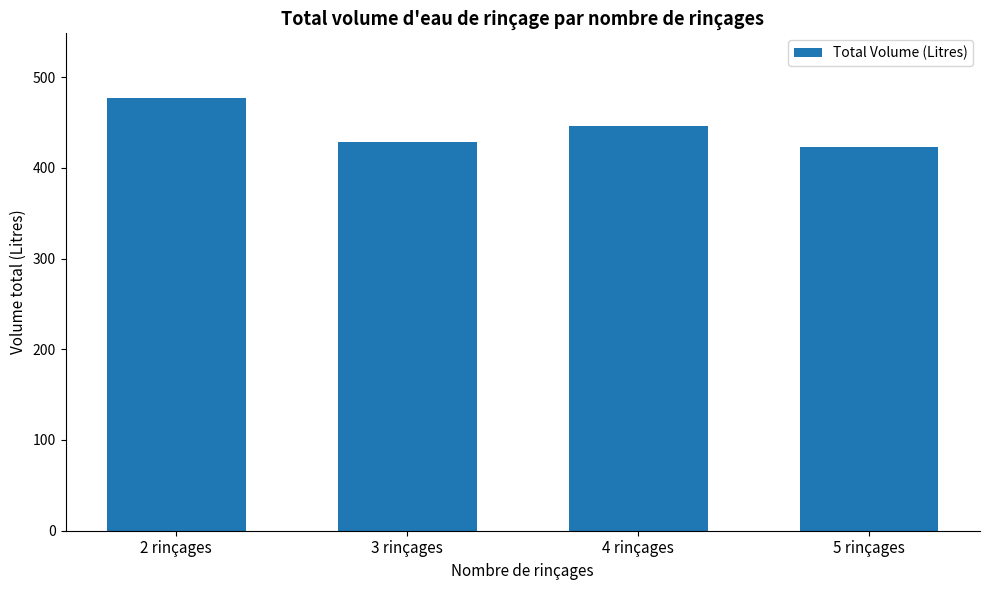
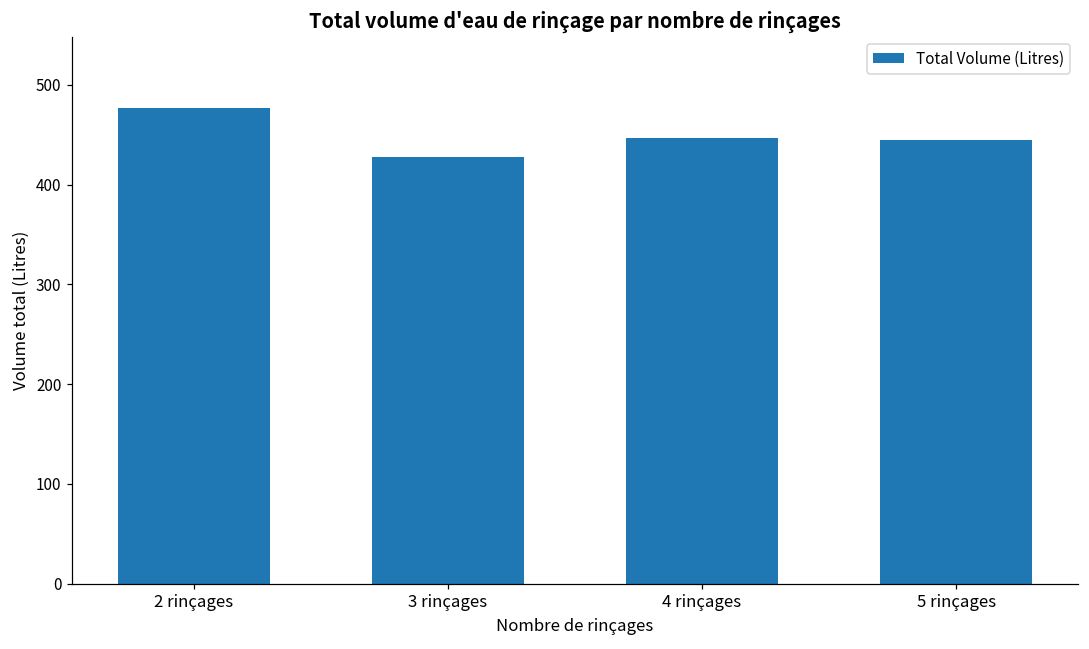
  {
    "2 rinçages": 480,
    "3 rinçages": 430,
    "4 rinçages": 450,
-   "5 rinçages": 420
+   "5 rinçages": 440
  }
